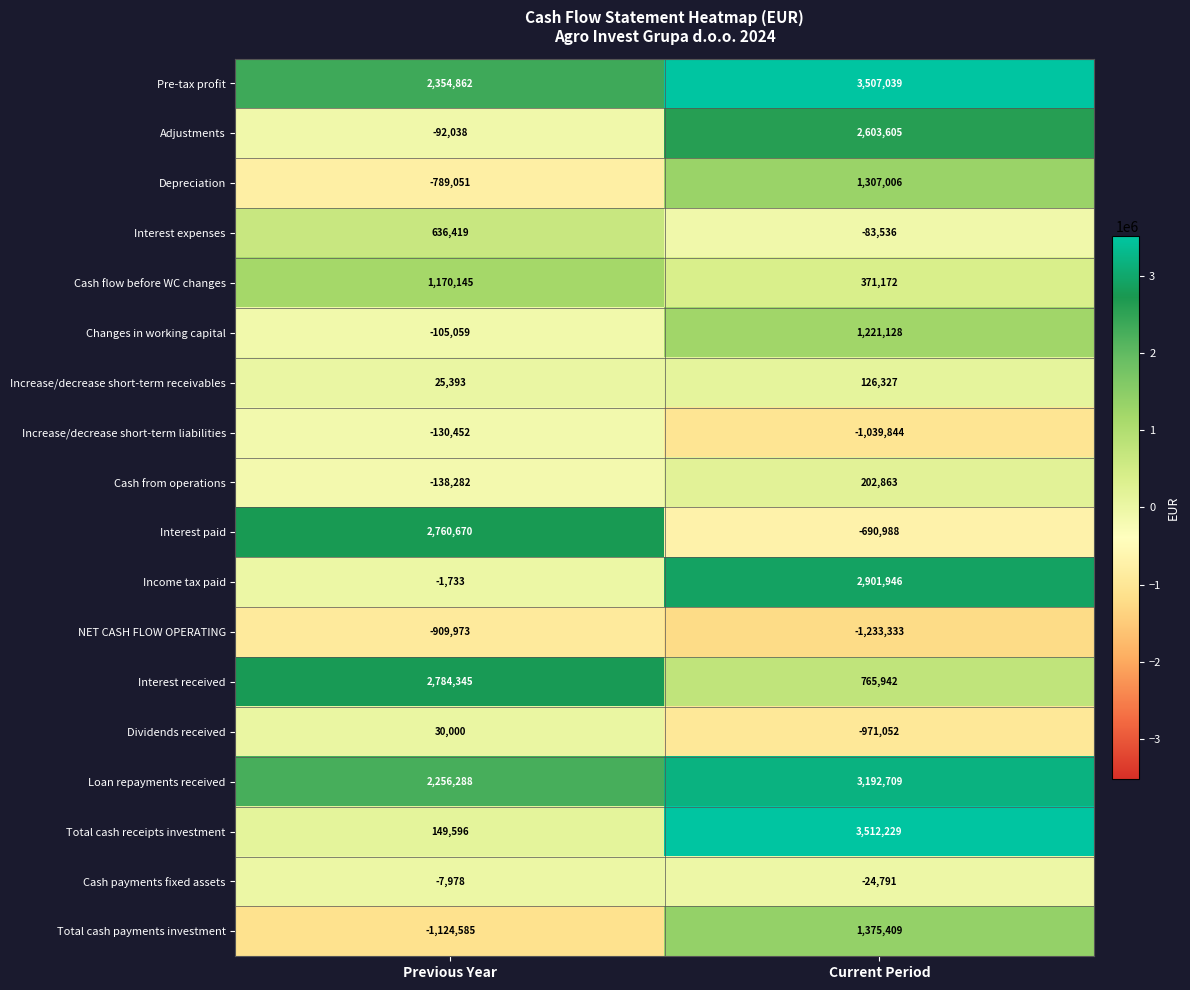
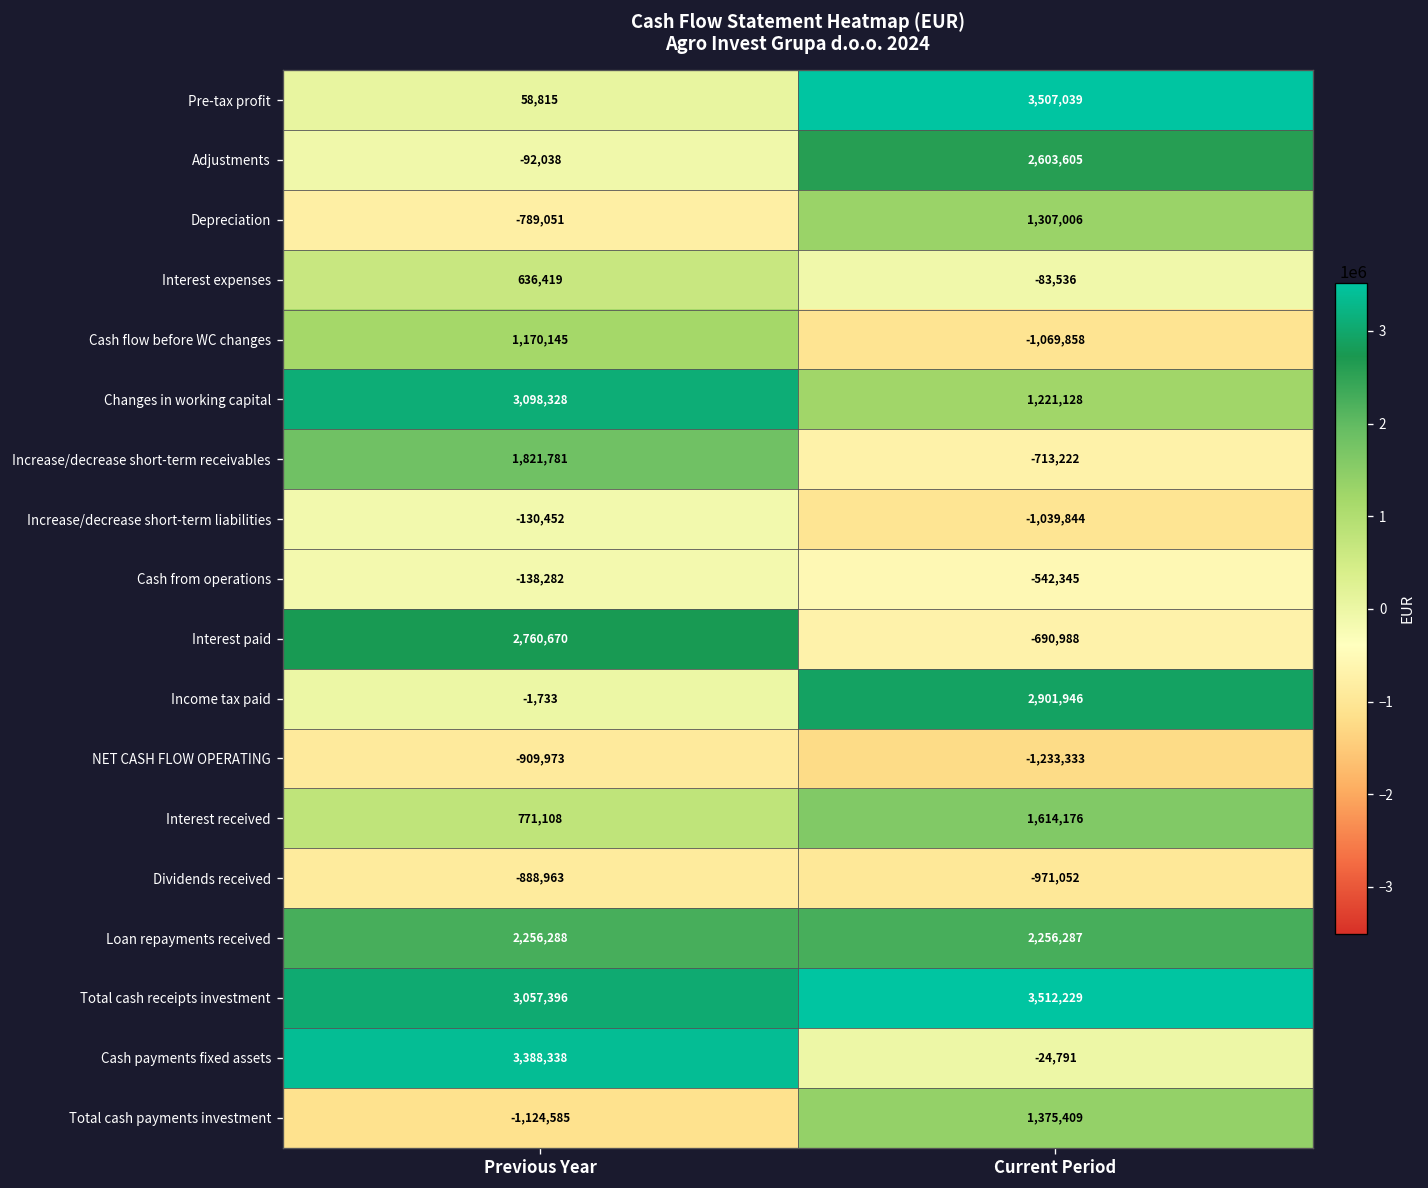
  {
    "Pre-tax profit": {
-     "Previous Year": "2,354,862",
+     "Previous Year": "58,815",
      "Current Period": "3,507,039"
    },
    "Adjustments": {
      "Previous Year": "-92,038",
      "Current Period": "2,603,605"
    },
    "Depreciation": {
      "Previous Year": "-789,051",
      "Current Period": "1,307,006"
    },
    "Interest expenses": {
      "Previous Year": "636,419",
      "Current Period": "-83,536"
    },
    "Cash flow before WC changes": {
      "Previous Year": "1,170,145",
-     "Current Period": "371,172"
+     "Current Period": "-1,069,858"
    },
    "Changes in working capital": {
-     "Previous Year": "-105,059",
+     "Previous Year": "3,098,328",
      "Current Period": "1,221,128"
    },
    "Increase/decrease short-term receivables": {
-     "Previous Year": "25,393",
-     "Current Period": "126,327"
+     "Previous Year": "1,821,781",
+     "Current Period": "-713,222"
    },
    "Increase/decrease short-term liabilities": {
      "Previous Year": "-130,452",
      "Current Period": "-1,039,844"
    },
    "Cash from operations": {
      "Previous Year": "-138,282",
-     "Current Period": "202,863"
+     "Current Period": "-542,345"
    },
    "Interest paid": {
      "Previous Year": "2,760,670",
      "Current Period": "-690,988"
    },
    "Income tax paid": {
      "Previous Year": "-1,733",
      "Current Period": "2,901,946"
    },
    "NET CASH FLOW OPERATING": {
      "Previous Year": "-909,973",
      "Current Period": "-1,233,333"
    },
    "Interest received": {
-     "Previous Year": "2,784,345",
-     "Current Period": "765,942"
+     "Previous Year": "771,108",
+     "Current Period": "1,614,176"
    },
    "Dividends received": {
-     "Previous Year": "30,000",
+     "Previous Year": "-888,963",
      "Current Period": "-971,052"
    },
    "Loan repayments received": {
      "Previous Year": "2,256,288",
-     "Current Period": "3,192,709"
+     "Current Period": "2,256,287"
    },
    "Total cash receipts investment": {
-     "Previous Year": "149,596",
+     "Previous Year": "3,057,396",
      "Current Period": "3,512,229"
    },
    "Cash payments fixed assets": {
-     "Previous Year": "-7,978",
+     "Previous Year": "3,388,338",
      "Current Period": "-24,791"
    },
    "Total cash payments investment": {
      "Previous Year": "-1,124,585",
      "Current Period": "1,375,409"
    }
  }
